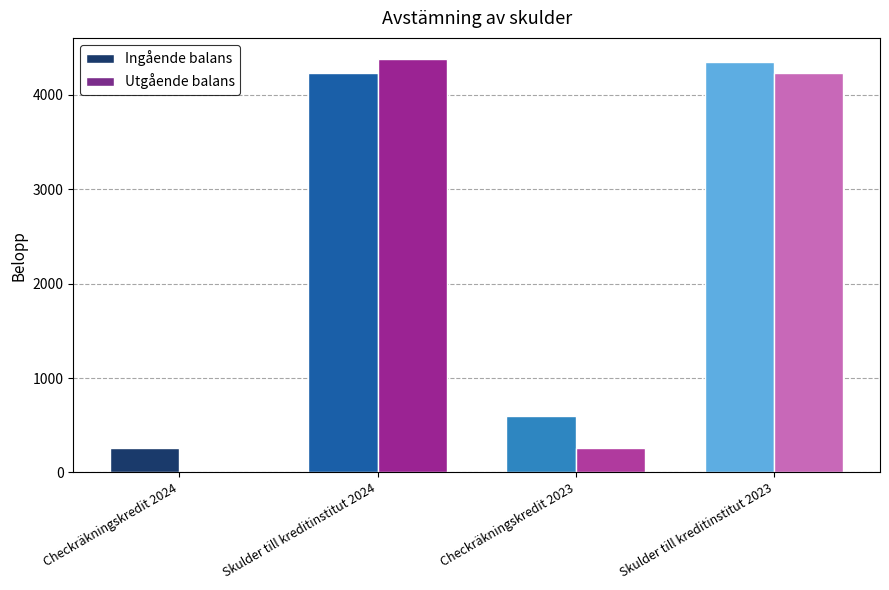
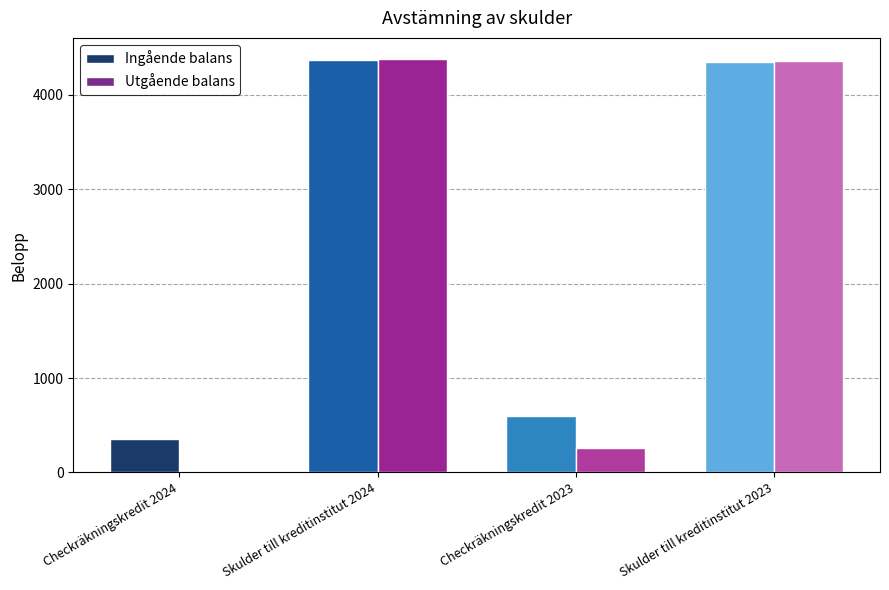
  {
    "Ingående balans": {
-     "Checkräkningskredit 2024": 300,
-     "Skulder till kreditinstitut 2024": 4200,
+     "Checkräkningskredit 2024": 400,
+     "Skulder till kreditinstitut 2024": 4400,
      "Checkräkningskredit 2023": 600,
      "Skulder till kreditinstitut 2023": 4400
    },
    "Utgående balans": {
      "Skulder till kreditinstitut 2024": 4400,
      "Checkräkningskredit 2023": 300,
-     "Skulder till kreditinstitut 2023": 4200
+     "Skulder till kreditinstitut 2023": 4400
    }
  }
